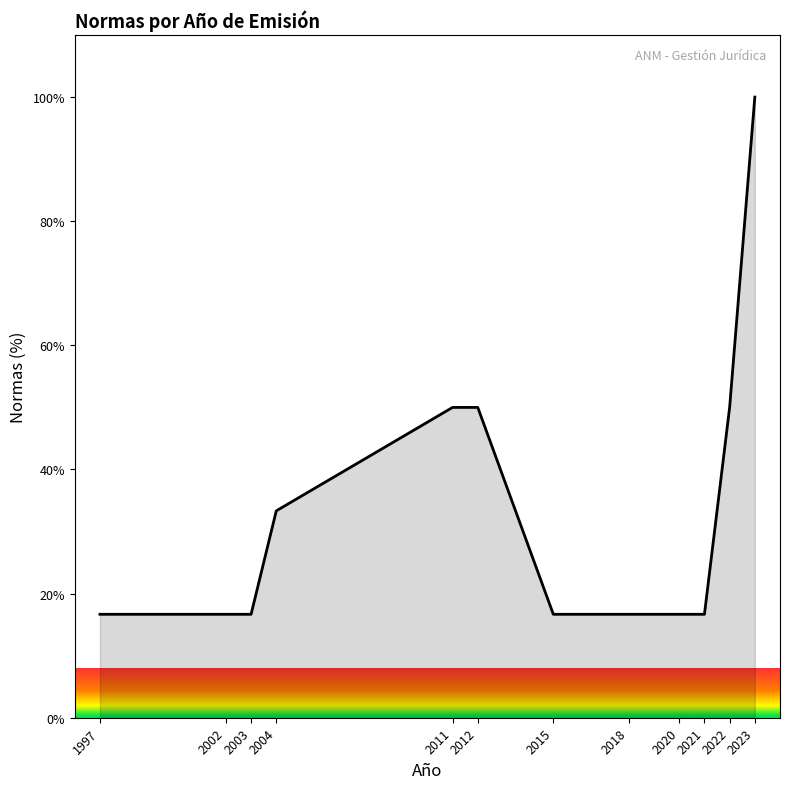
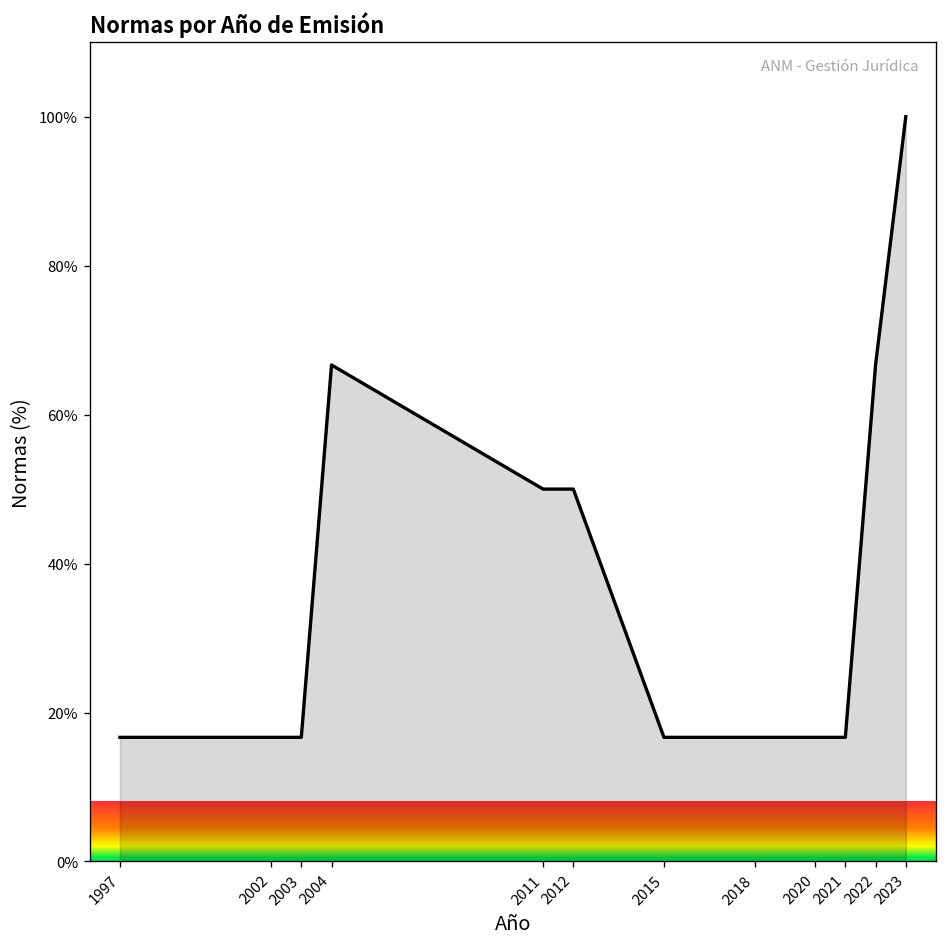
  {
    "1997": "17%",
    "2002": "17%",
    "2003": "17%",
-   "2004": "33%",
+   "2004": "67%",
    "2011": "50%",
    "2012": "50%",
    "2015": "17%",
    "2018": "17%",
    "2020": "17%",
    "2021": "17%",
-   "2022": "50%",
+   "2022": "67%",
    "2023": "100%"
  }
